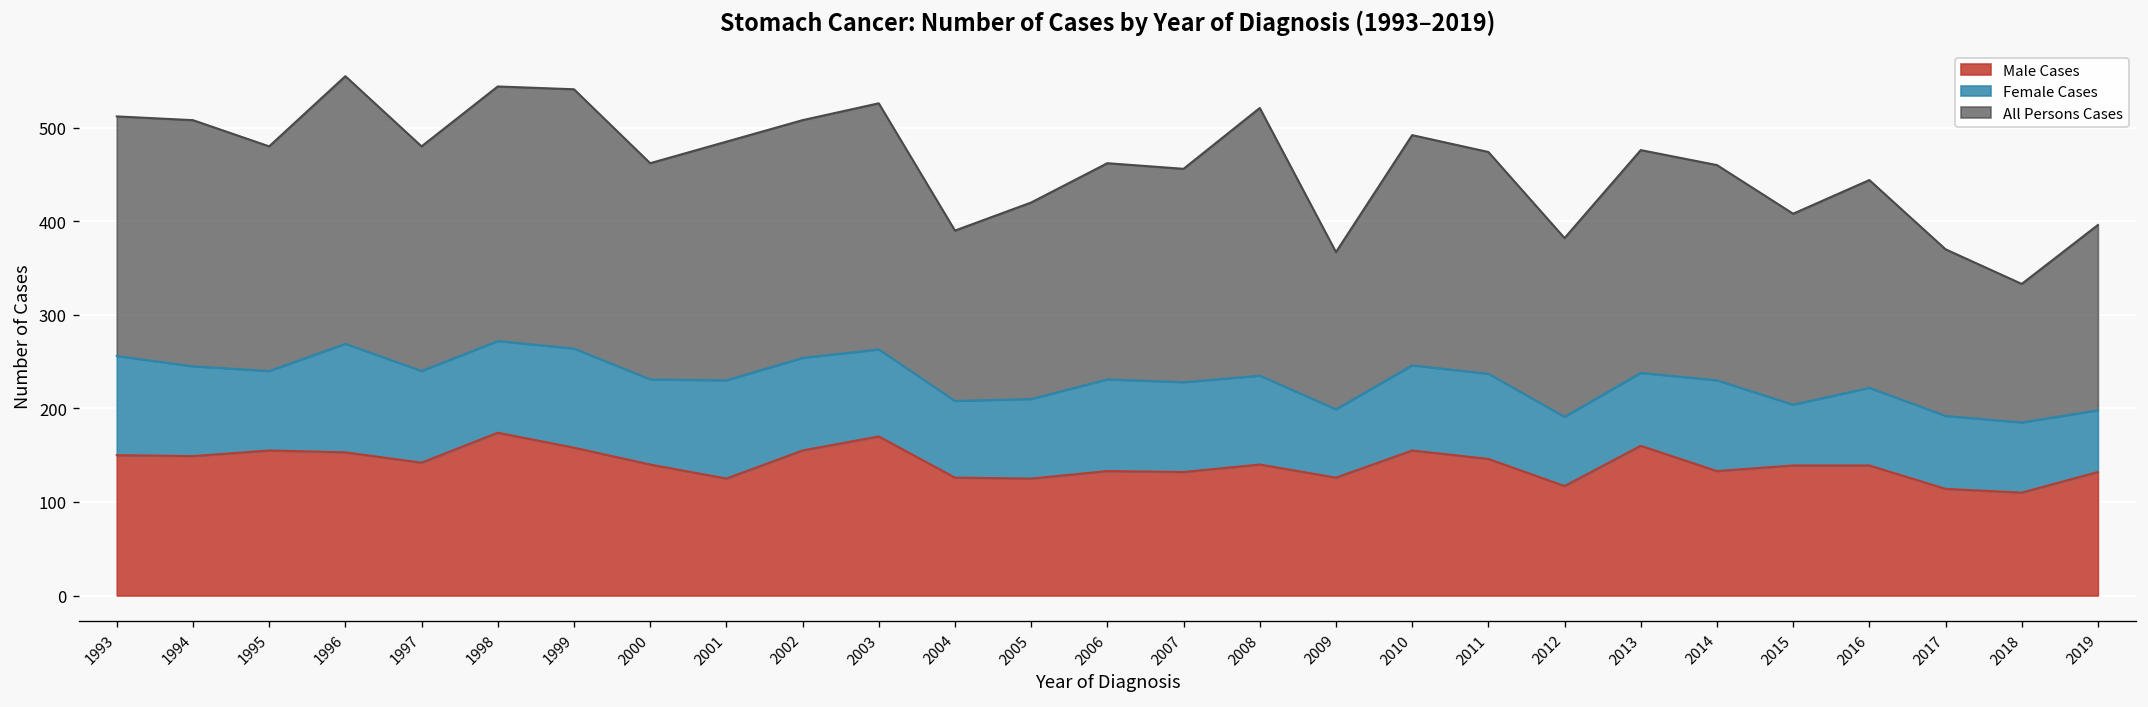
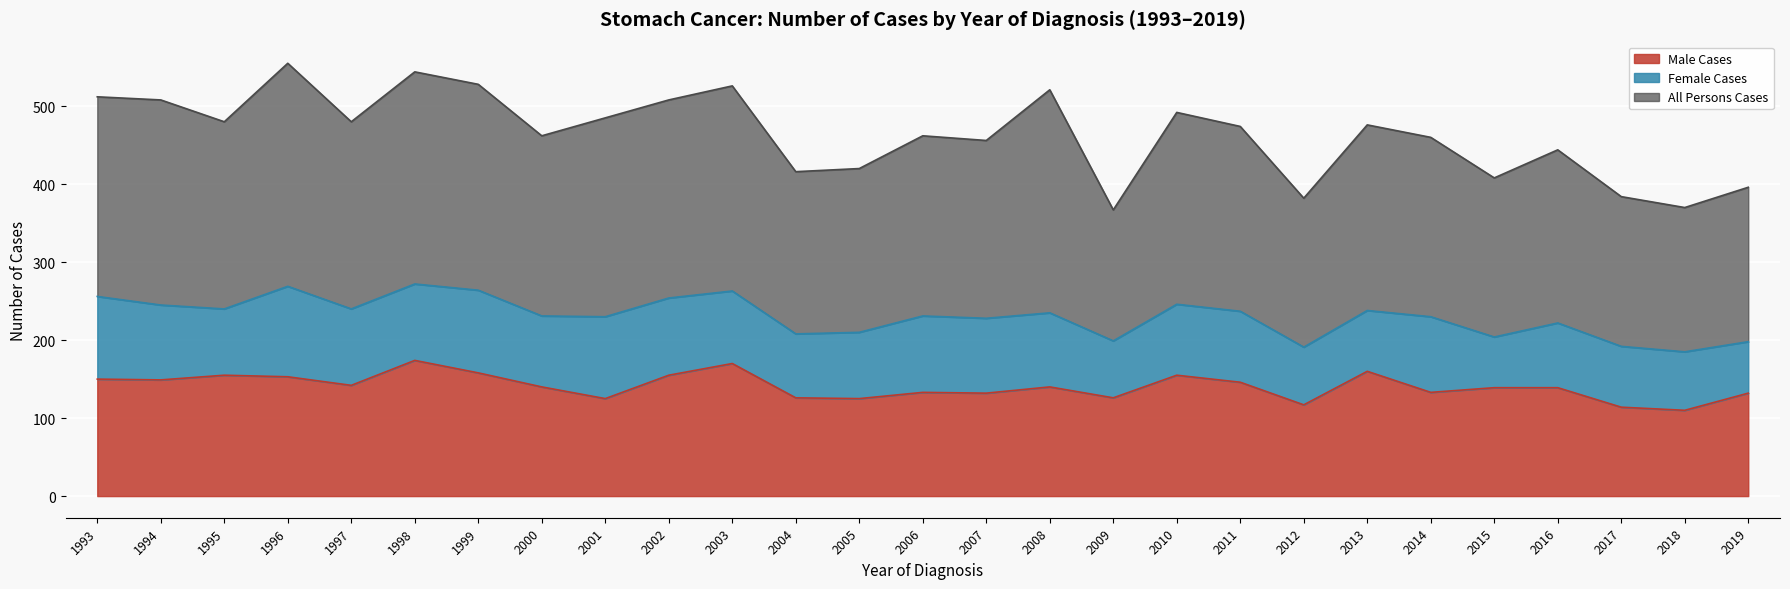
  {
    "Male Cases": {
      "1993": 150,
      "1994": 150,
      "1995": 160,
      "1996": 150,
      "1997": 140,
      "1998": 170,
      "1999": 160,
      "2000": 140,
      "2001": 130,
      "2002": 160,
      "2003": 170,
      "2004": 130,
      "2005": 130,
      "2006": 130,
      "2007": 130,
      "2008": 140,
      "2009": 130,
      "2010": 160,
      "2011": 150,
      "2012": 120,
      "2013": 160,
      "2014": 130,
      "2015": 140,
      "2016": 140,
      "2017": 110,
      "2018": 110,
      "2019": 130
    },
    "Female Cases": {
      "1993": 110,
      "1994": 100,
      "1995": 90,
      "1996": 120,
      "1997": 100,
      "1998": 100,
      "1999": 110,
      "2000": 90,
      "2001": 110,
      "2002": 100,
      "2003": 90,
      "2004": 80,
      "2005": 90,
      "2006": 100,
      "2007": 100,
      "2008": 100,
      "2009": 70,
      "2010": 90,
      "2011": 90,
      "2012": 70,
      "2013": 80,
      "2014": 100,
      "2015": 70,
      "2016": 80,
      "2017": 80,
      "2018": 80,
      "2019": 70
    },
    "All Persons Cases": {
      "1993": 260,
      "1994": 260,
      "1995": 240,
      "1996": 290,
      "1997": 240,
      "1998": 270,
-     "1999": 280,
+     "1999": 260,
      "2000": 230,
      "2001": 260,
      "2002": 250,
      "2003": 260,
-     "2004": 180,
+     "2004": 210,
      "2005": 210,
      "2006": 230,
      "2007": 230,
      "2008": 290,
      "2009": 170,
      "2010": 250,
      "2011": 240,
      "2012": 190,
      "2013": 240,
      "2014": 230,
      "2015": 200,
      "2016": 220,
-     "2017": 180,
-     "2018": 150,
+     "2017": 190,
+     "2018": 190,
      "2019": 200
    }
  }
